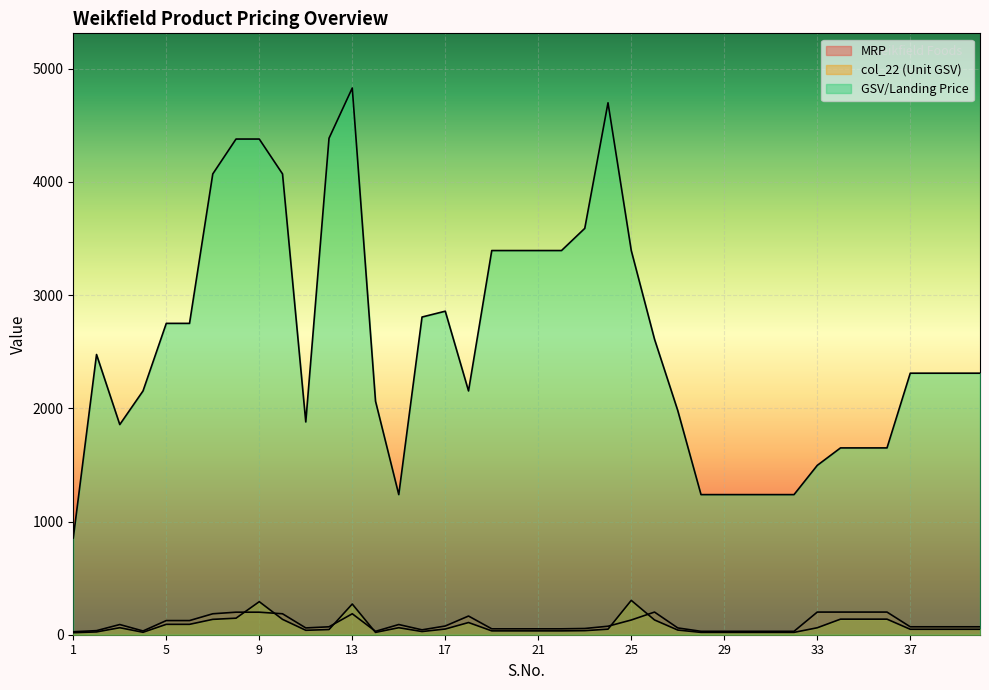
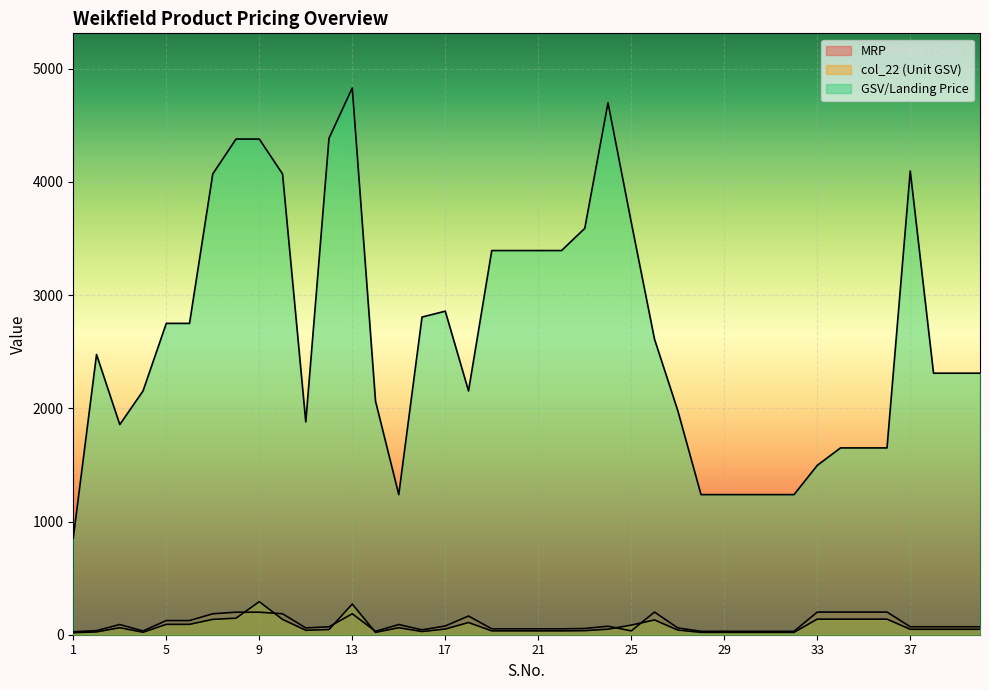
  {
    "MRP": {
      "5": 130,
      "9": 200,
      "13": 190,
      "17": 80,
-     "25": 130,
+     "25": 30,
      "33": 200
    },
    "col_22 (Unit GSV)": {
      "5": 90,
      "9": 290,
      "13": 270,
      "17": 50,
-     "25": 300,
-     "33": 60
+     "25": 80,
+     "33": 140
    },
    "GSV/Landing Price": {
      "1": 850,
      "5": 2750,
      "9": 4380,
      "13": 4830,
      "17": 2860,
      "21": 3390,
-     "25": 3390,
+     "25": 3640,
      "29": 1240,
      "33": 1500,
-     "37": 2310
+     "37": 4100
    }
  }
